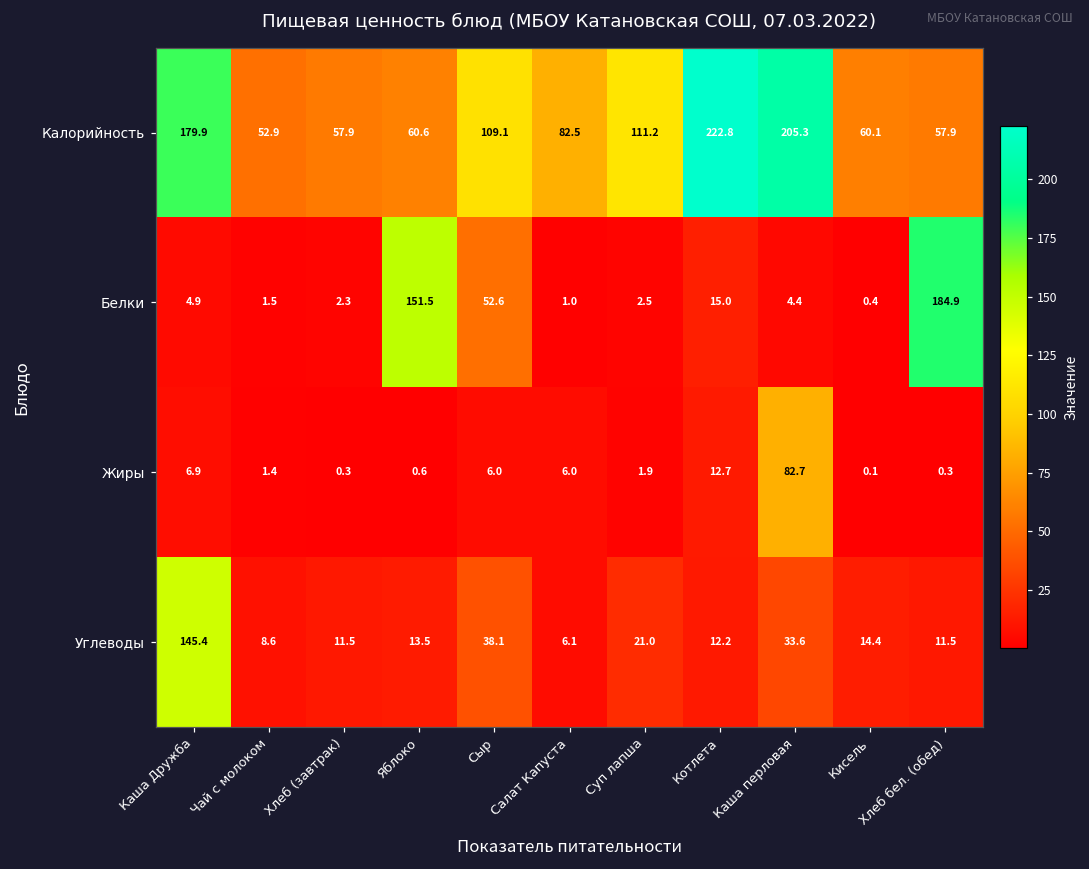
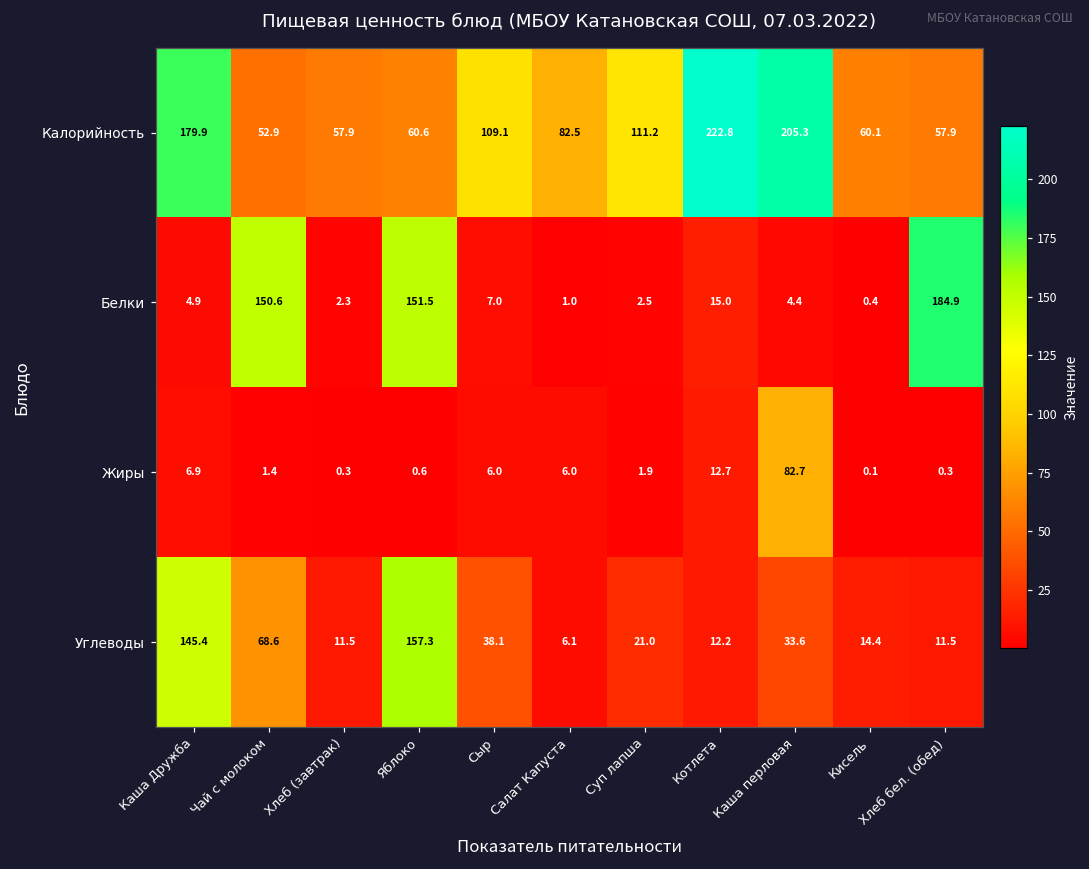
  {
    "Калорийность": {
      "Каша Дружба": 179.9,
      "Чай с молоком": 52.9,
      "Хлеб (завтрак)": 57.9,
      "Яблоко": 60.6,
      "Сыр": 109.1,
      "Салат Капуста": 82.5,
      "Суп лапша": 111.2,
      "Котлета": 222.8,
      "Каша перловая": 205.3,
      "Кисель": 60.1,
      "Хлеб бел. (обед)": 57.9
    },
    "Белки": {
      "Каша Дружба": 4.9,
-     "Чай с молоком": 1.5,
+     "Чай с молоком": 150.6,
      "Хлеб (завтрак)": 2.3,
      "Яблоко": 151.5,
-     "Сыр": 52.6,
+     "Сыр": 7.0,
      "Салат Капуста": 1.0,
      "Суп лапша": 2.5,
      "Котлета": 15.0,
      "Каша перловая": 4.4,
      "Кисель": 0.4,
      "Хлеб бел. (обед)": 184.9
    },
    "Жиры": {
      "Каша Дружба": 6.9,
      "Чай с молоком": 1.4,
      "Хлеб (завтрак)": 0.3,
      "Яблоко": 0.6,
      "Сыр": 6.0,
      "Салат Капуста": 6.0,
      "Суп лапша": 1.9,
      "Котлета": 12.7,
      "Каша перловая": 82.7,
      "Кисель": 0.1,
      "Хлеб бел. (обед)": 0.3
    },
    "Углеводы": {
      "Каша Дружба": 145.4,
-     "Чай с молоком": 8.6,
+     "Чай с молоком": 68.6,
      "Хлеб (завтрак)": 11.5,
-     "Яблоко": 13.5,
+     "Яблоко": 157.3,
      "Сыр": 38.1,
      "Салат Капуста": 6.1,
      "Суп лапша": 21.0,
      "Котлета": 12.2,
      "Каша перловая": 33.6,
      "Кисель": 14.4,
      "Хлеб бел. (обед)": 11.5
    }
  }
